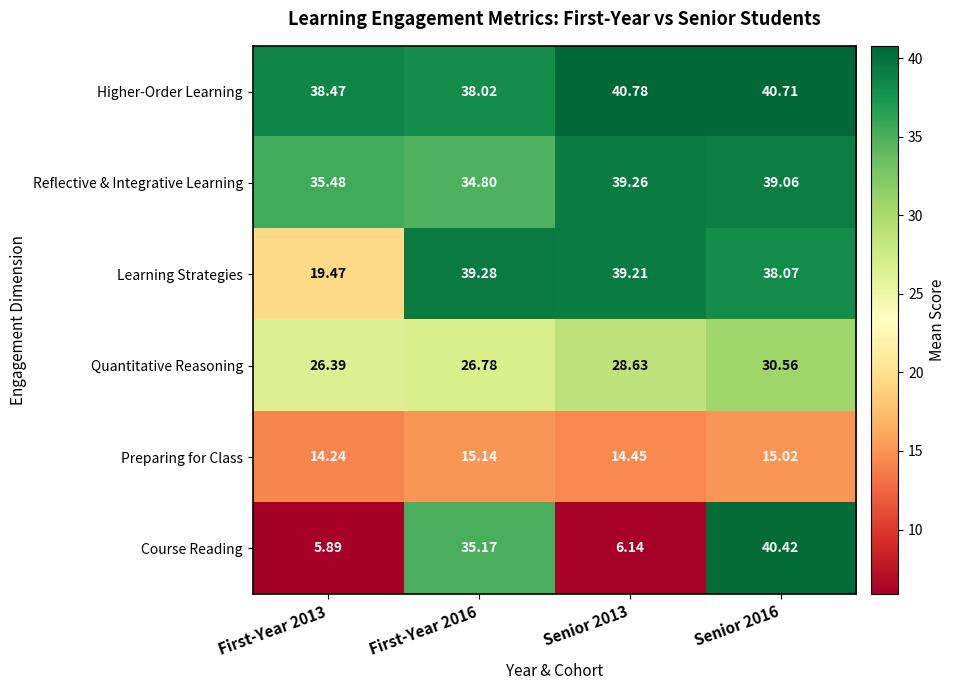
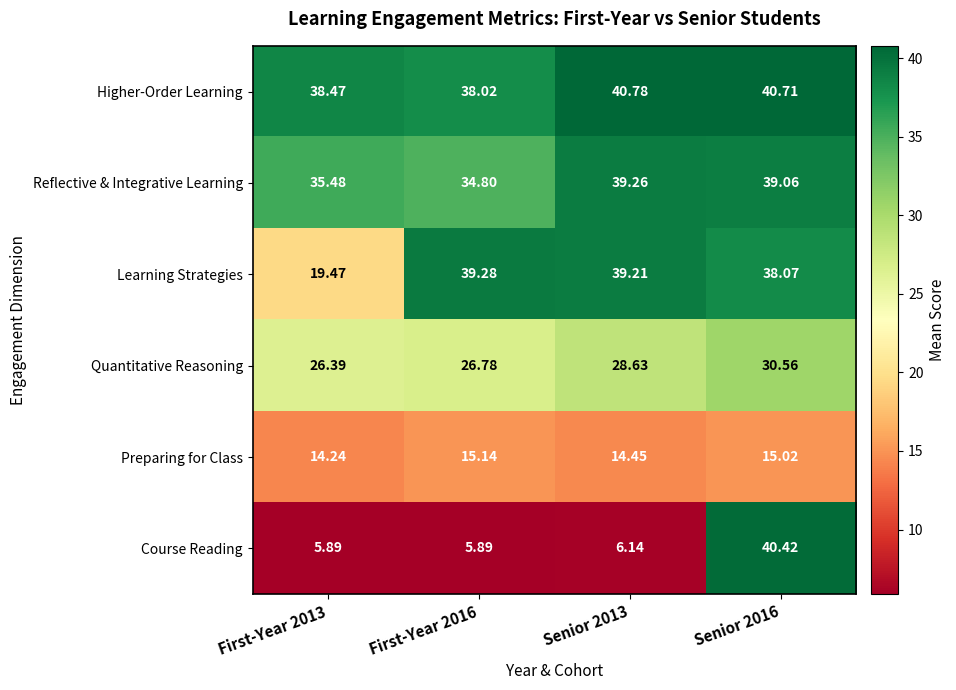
  {
    "Higher-Order Learning": {
      "First-Year 2013": 38.47,
      "First-Year 2016": 38.02,
      "Senior 2013": 40.78,
      "Senior 2016": 40.71
    },
    "Reflective & Integrative Learning": {
      "First-Year 2013": 35.48,
      "First-Year 2016": 34.80,
      "Senior 2013": 39.26,
      "Senior 2016": 39.06
    },
    "Learning Strategies": {
      "First-Year 2013": 19.47,
      "First-Year 2016": 39.28,
      "Senior 2013": 39.21,
      "Senior 2016": 38.07
    },
    "Quantitative Reasoning": {
      "First-Year 2013": 26.39,
      "First-Year 2016": 26.78,
      "Senior 2013": 28.63,
      "Senior 2016": 30.56
    },
    "Preparing for Class": {
      "First-Year 2013": 14.24,
      "First-Year 2016": 15.14,
      "Senior 2013": 14.45,
      "Senior 2016": 15.02
    },
    "Course Reading": {
      "First-Year 2013": 5.89,
-     "First-Year 2016": 35.17,
+     "First-Year 2016": 5.89,
      "Senior 2013": 6.14,
      "Senior 2016": 40.42
    }
  }
